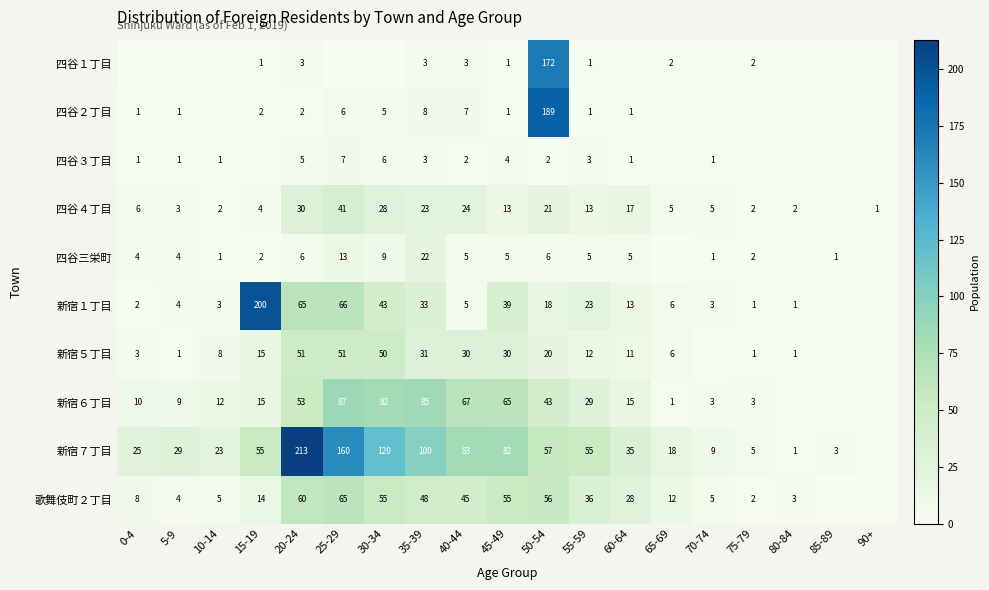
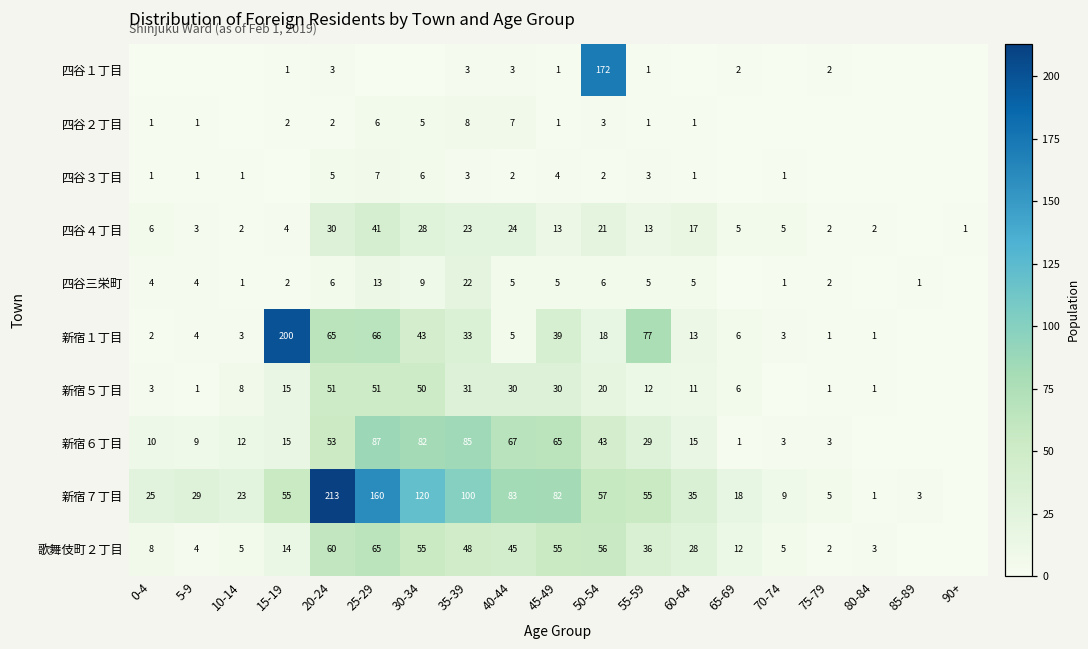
  {
    "四谷１丁目": {
      "15-19": 1,
      "20-24": 3,
      "35-39": 3,
      "40-44": 3,
      "45-49": 1,
      "50-54": 172,
      "55-59": 1,
      "65-69": 2,
      "75-79": 2
    },
    "四谷２丁目": {
      "0-4": 1,
      "5-9": 1,
      "15-19": 2,
      "20-24": 2,
      "25-29": 6,
      "30-34": 5,
      "35-39": 8,
      "40-44": 7,
      "45-49": 1,
-     "50-54": 189,
+     "50-54": 3,
      "55-59": 1,
      "60-64": 1
    },
    "四谷３丁目": {
      "0-4": 1,
      "5-9": 1,
      "10-14": 1,
      "20-24": 5,
      "25-29": 7,
      "30-34": 6,
      "35-39": 3,
      "40-44": 2,
      "45-49": 4,
      "50-54": 2,
      "55-59": 3,
      "60-64": 1,
      "70-74": 1
    },
    "四谷４丁目": {
      "0-4": 6,
      "5-9": 3,
      "10-14": 2,
      "15-19": 4,
      "20-24": 30,
      "25-29": 41,
      "30-34": 28,
      "35-39": 23,
      "40-44": 24,
      "45-49": 13,
      "50-54": 21,
      "55-59": 13,
      "60-64": 17,
      "65-69": 5,
      "70-74": 5,
      "75-79": 2,
      "80-84": 2,
      "90+": 1
    },
    "四谷三栄町": {
      "0-4": 4,
      "5-9": 4,
      "10-14": 1,
      "15-19": 2,
      "20-24": 6,
      "25-29": 13,
      "30-34": 9,
      "35-39": 22,
      "40-44": 5,
      "45-49": 5,
      "50-54": 6,
      "55-59": 5,
      "60-64": 5,
      "70-74": 1,
      "75-79": 2,
      "85-89": 1
    },
    "新宿１丁目": {
      "0-4": 2,
      "5-9": 4,
      "10-14": 3,
      "15-19": 200,
      "20-24": 65,
      "25-29": 66,
      "30-34": 43,
      "35-39": 33,
      "40-44": 5,
      "45-49": 39,
      "50-54": 18,
-     "55-59": 23,
+     "55-59": 77,
      "60-64": 13,
      "65-69": 6,
      "70-74": 3,
      "75-79": 1,
      "80-84": 1
    },
    "新宿５丁目": {
      "0-4": 3,
      "5-9": 1,
      "10-14": 8,
      "15-19": 15,
      "20-24": 51,
      "25-29": 51,
      "30-34": 50,
      "35-39": 31,
      "40-44": 30,
      "45-49": 30,
      "50-54": 20,
      "55-59": 12,
      "60-64": 11,
      "65-69": 6,
      "75-79": 1,
      "80-84": 1
    },
    "新宿６丁目": {
      "0-4": 10,
      "5-9": 9,
      "10-14": 12,
      "15-19": 15,
      "20-24": 53,
      "25-29": 87,
      "30-34": 82,
      "35-39": 85,
      "40-44": 67,
      "45-49": 65,
      "50-54": 43,
      "55-59": 29,
      "60-64": 15,
      "65-69": 1,
      "70-74": 3,
      "75-79": 3
    },
    "新宿７丁目": {
      "0-4": 25,
      "5-9": 29,
      "10-14": 23,
      "15-19": 55,
      "20-24": 213,
      "25-29": 160,
      "30-34": 120,
      "35-39": 100,
      "40-44": 83,
      "45-49": 82,
      "50-54": 57,
      "55-59": 55,
      "60-64": 35,
      "65-69": 18,
      "70-74": 9,
      "75-79": 5,
      "80-84": 1,
      "85-89": 3
    },
    "歌舞伎町２丁目": {
      "0-4": 8,
      "5-9": 4,
      "10-14": 5,
      "15-19": 14,
      "20-24": 60,
      "25-29": 65,
      "30-34": 55,
      "35-39": 48,
      "40-44": 45,
      "45-49": 55,
      "50-54": 56,
      "55-59": 36,
      "60-64": 28,
      "65-69": 12,
      "70-74": 5,
      "75-79": 2,
      "80-84": 3
    }
  }
